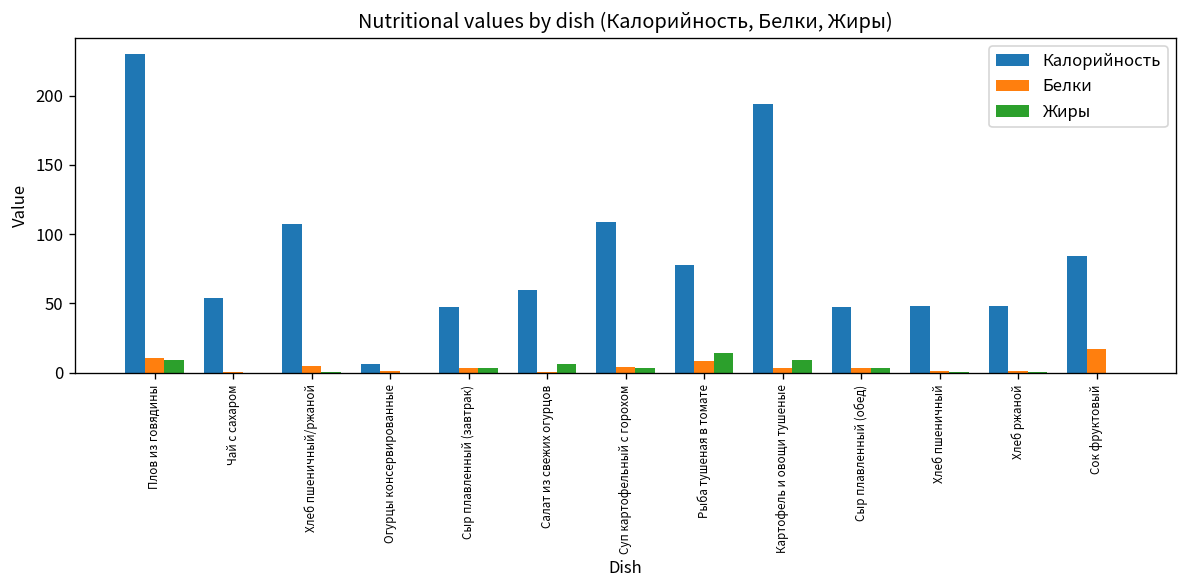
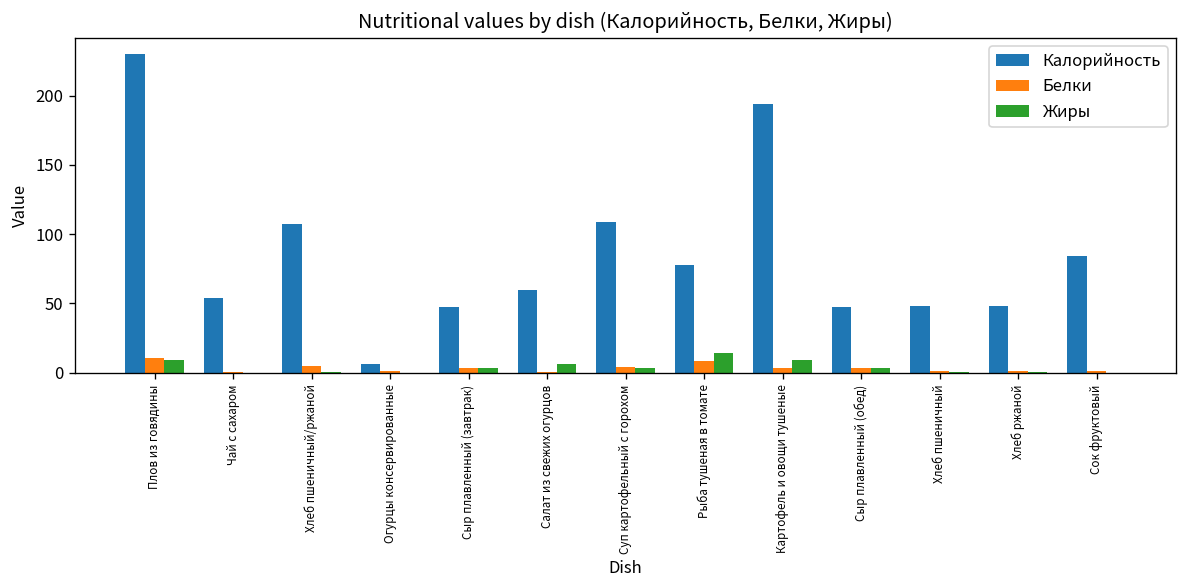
  {
    "Калорийность": {
      "Плов из говядины": 230,
      "Чай с сахаром": 54,
      "Хлеб пшеничный/ржаной": 108,
      "Огурцы консервированные": 6,
      "Сыр плавленный (завтрак)": 47,
      "Салат из свежих огурцов": 59,
      "Суп картофельный с горохом": 108,
      "Рыба тушеная в томате": 78,
      "Картофель и овощи тушеные": 194,
      "Сыр плавленный (обед)": 47,
      "Хлеб пшеничный": 48,
      "Хлеб ржаной": 48,
      "Сок фруктовый": 85
    },
    "Белки": {
      "Плов из говядины": 10,
      "Хлеб пшеничный/ржаной": 5,
      "Сыр плавленный (завтрак)": 4,
      "Суп картофельный с горохом": 4,
      "Рыба тушеная в томате": 8,
      "Картофель и овощи тушеные": 3,
      "Сыр плавленный (обед)": 4,
-     "Сок фруктовый": 17
+     "Сок фруктовый": 1
    },
    "Жиры": {
      "Плов из говядины": 9,
      "Огурцы консервированные": 0,
      "Сыр плавленный (завтрак)": 4,
      "Салат из свежих огурцов": 6,
      "Суп картофельный с горохом": 4,
      "Рыба тушеная в томате": 14,
      "Картофель и овощи тушеные": 9,
      "Сыр плавленный (обед)": 4,
      "Сок фруктовый": 0
    }
  }
